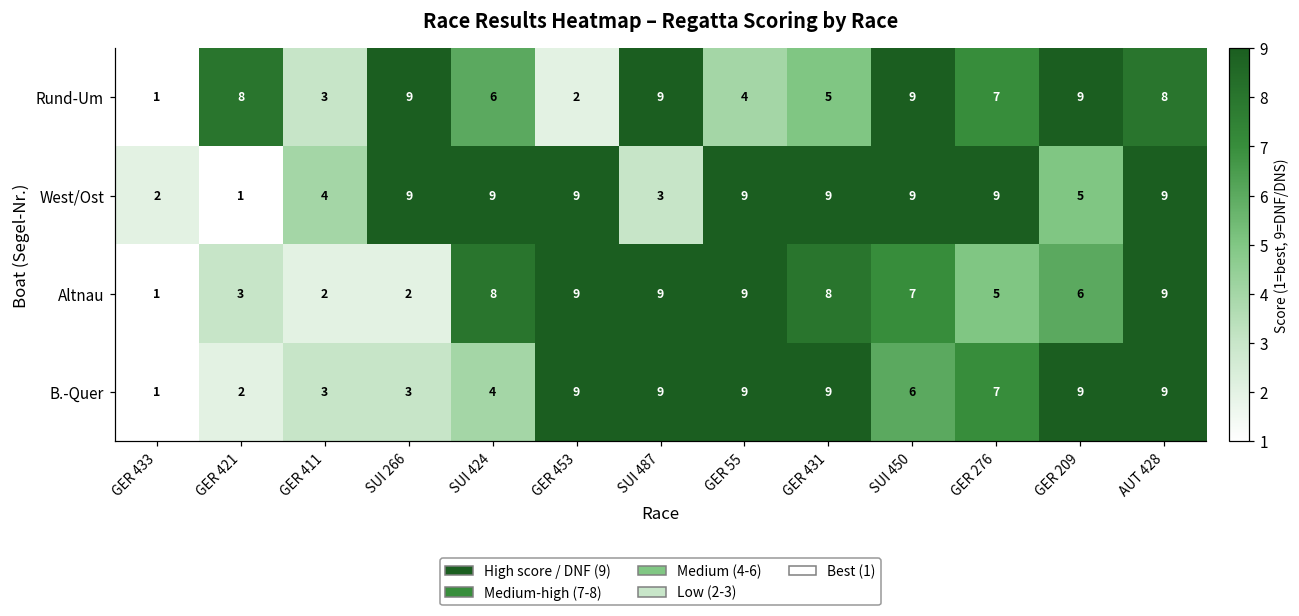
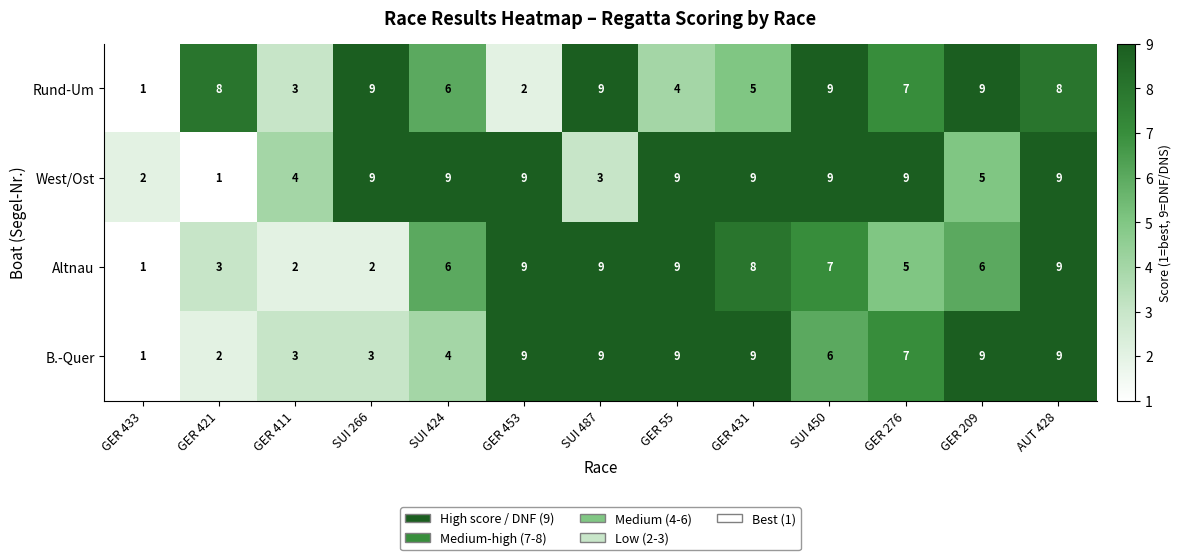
  {
    "Rund-Um": {
      "GER 433": 1,
      "GER 421": 8,
      "GER 411": 3,
      "SUI 266": 9,
      "SUI 424": 6,
      "GER 453": 2,
      "SUI 487": 9,
      "GER 55": 4,
      "GER 431": 5,
      "SUI 450": 9,
      "GER 276": 7,
      "GER 209": 9,
      "AUT 428": 8
    },
    "West/Ost": {
      "GER 433": 2,
      "GER 421": 1,
      "GER 411": 4,
      "SUI 266": 9,
      "SUI 424": 9,
      "GER 453": 9,
      "SUI 487": 3,
      "GER 55": 9,
      "GER 431": 9,
      "SUI 450": 9,
      "GER 276": 9,
      "GER 209": 5,
      "AUT 428": 9
    },
    "Altnau": {
      "GER 433": 1,
      "GER 421": 3,
      "GER 411": 2,
      "SUI 266": 2,
-     "SUI 424": 8,
+     "SUI 424": 6,
      "GER 453": 9,
      "SUI 487": 9,
      "GER 55": 9,
      "GER 431": 8,
      "SUI 450": 7,
      "GER 276": 5,
      "GER 209": 6,
      "AUT 428": 9
    },
    "B.-Quer": {
      "GER 433": 1,
      "GER 421": 2,
      "GER 411": 3,
      "SUI 266": 3,
      "SUI 424": 4,
      "GER 453": 9,
      "SUI 487": 9,
      "GER 55": 9,
      "GER 431": 9,
      "SUI 450": 6,
      "GER 276": 7,
      "GER 209": 9,
      "AUT 428": 9
    }
  }
